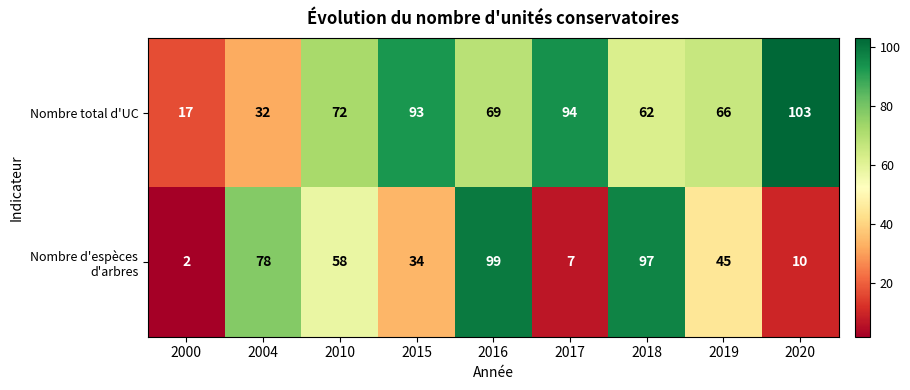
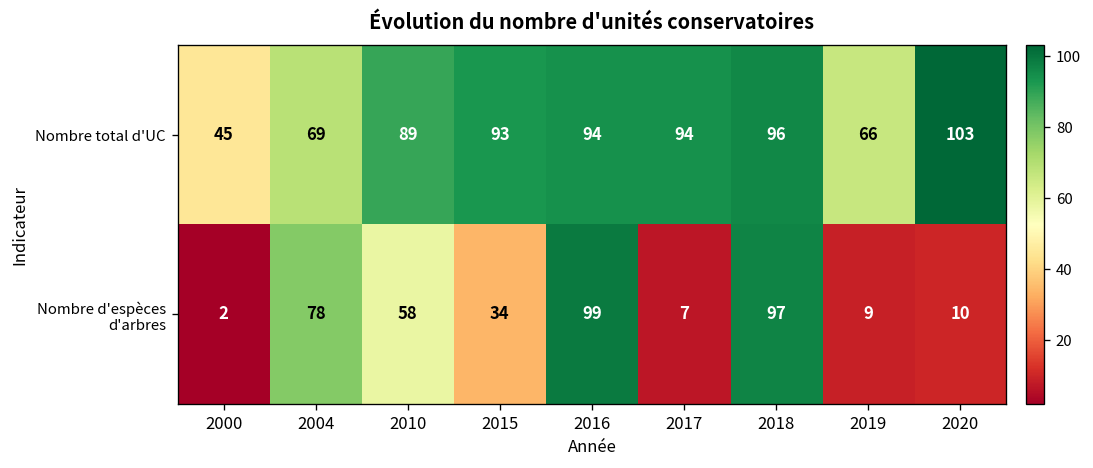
  {
    "Nombre total d'UC": {
-     "2000": 17,
-     "2004": 32,
-     "2010": 72,
+     "2000": 45,
+     "2004": 69,
+     "2010": 89,
      "2015": 93,
-     "2016": 69,
+     "2016": 94,
      "2017": 94,
-     "2018": 62,
+     "2018": 96,
      "2019": 66,
      "2020": 103
    },
    "Nombre d'espèces d'arbres": {
      "2000": 2,
      "2004": 78,
      "2010": 58,
      "2015": 34,
      "2016": 99,
      "2017": 7,
      "2018": 97,
-     "2019": 45,
+     "2019": 9,
      "2020": 10
    }
  }
